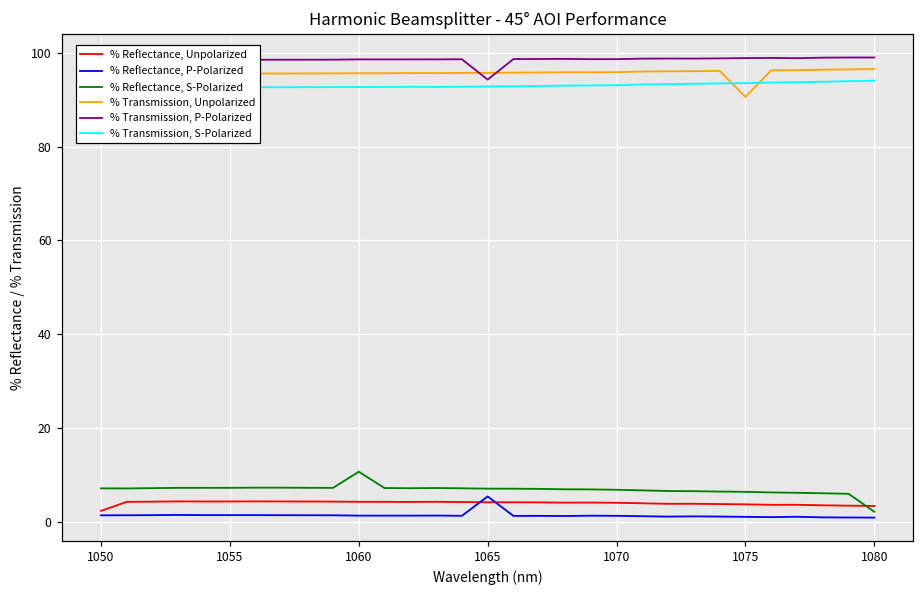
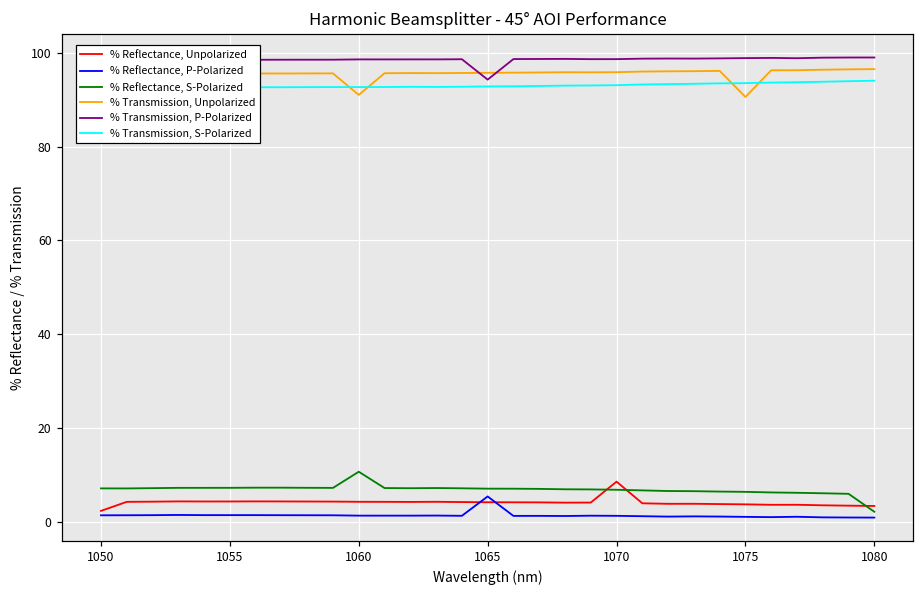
  {
    "% Reflectance, Unpolarized": {
      "1050": 2,
      "1055": 4,
      "1060": 4,
      "1065": 4,
-     "1070": 4,
+     "1070": 9,
      "1075": 4,
      "1080": 3
    },
    "% Reflectance, P-Polarized": {
      "1050": 1,
      "1055": 1,
      "1060": 1,
      "1065": 5,
      "1070": 1,
      "1075": 1,
      "1080": 1
    },
    "% Reflectance, S-Polarized": {
      "1050": 7,
      "1055": 7,
      "1060": 11,
      "1065": 7,
      "1070": 7,
      "1075": 6,
      "1080": 2
    },
    "% Transmission, Unpolarized": {
-     "1060": 96,
+     "1060": 91,
      "1065": 96,
      "1070": 96,
      "1075": 91,
      "1080": 96
    },
    "% Transmission, P-Polarized": {
      "1060": 99,
      "1065": 94,
      "1070": 99,
      "1075": 99,
      "1080": 99
    },
    "% Transmission, S-Polarized": {
      "1060": 93,
      "1065": 93,
      "1070": 93,
      "1075": 94,
      "1080": 94
    }
  }
